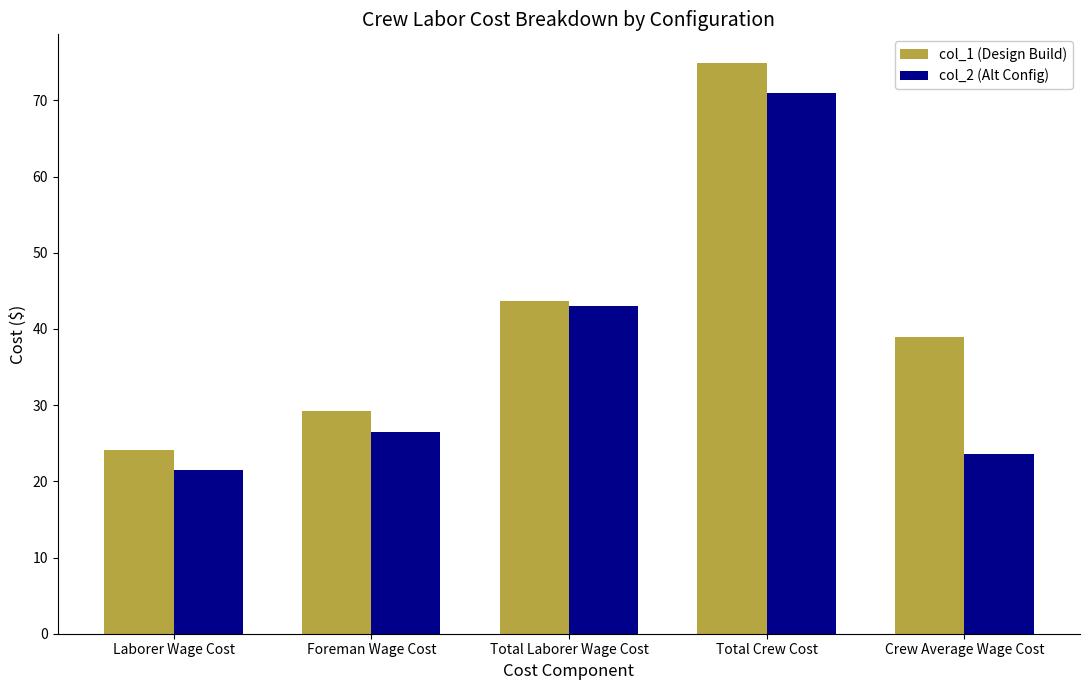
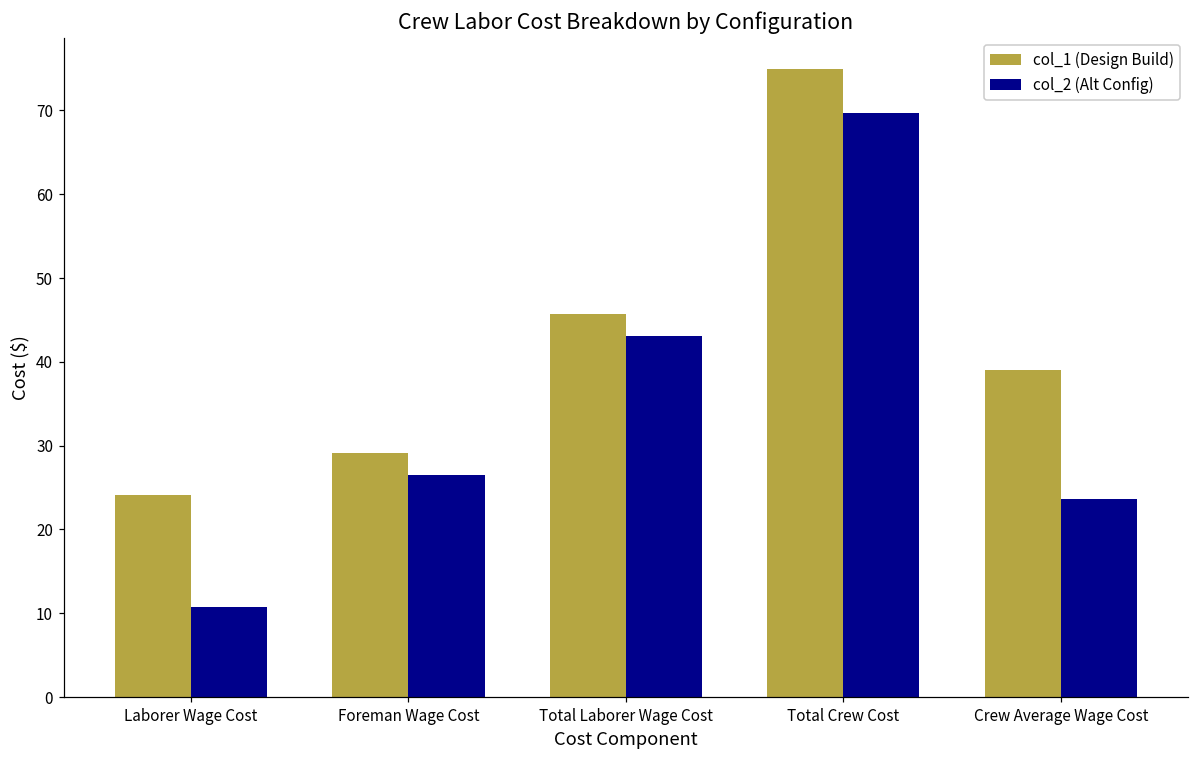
  {
    "col_1 (Design Build)": {
      "Laborer Wage Cost": 24,
      "Foreman Wage Cost": 29,
-     "Total Laborer Wage Cost": 44,
+     "Total Laborer Wage Cost": 46,
      "Total Crew Cost": 75,
      "Crew Average Wage Cost": 39
    },
    "col_2 (Alt Config)": {
-     "Laborer Wage Cost": 22,
+     "Laborer Wage Cost": 11,
      "Foreman Wage Cost": 27,
      "Total Laborer Wage Cost": 43,
-     "Total Crew Cost": 71,
+     "Total Crew Cost": 70,
      "Crew Average Wage Cost": 24
    }
  }
